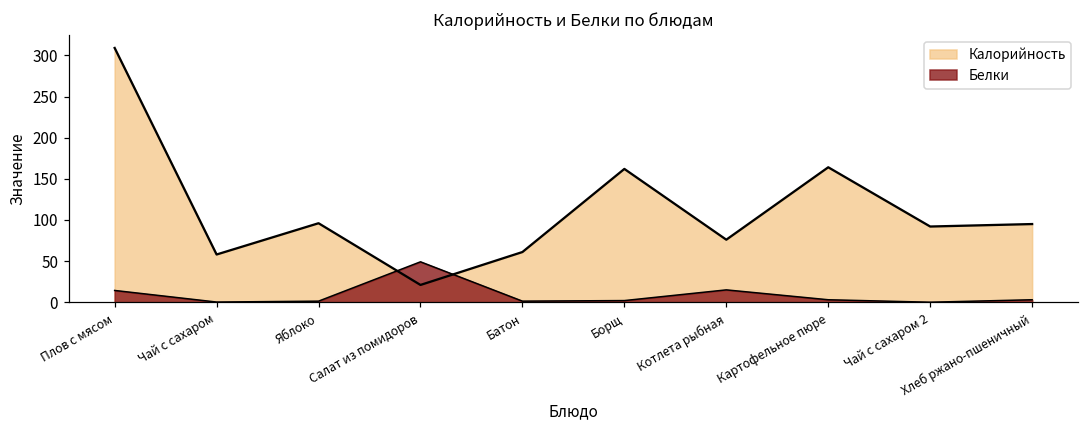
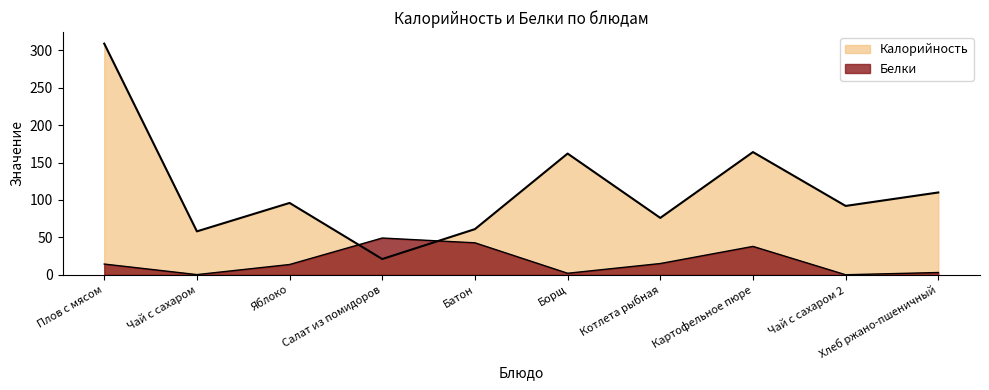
  {
    "Калорийность": {
      "Плов с мясом": 310,
      "Чай с сахаром": 60,
      "Яблоко": 100,
      "Салат из помидоров": 20,
      "Батон": 60,
      "Борщ": 160,
      "Котлета рыбная": 80,
      "Картофельное пюре": 160,
      "Чай с сахаром 2": 90,
-     "Хлеб ржано-пшеничный": 100
+     "Хлеб ржано-пшеничный": 110
    },
    "Белки": {
      "Плов с мясом": 10,
      "Чай с сахаром": 0,
-     "Яблоко": 0,
+     "Яблоко": 10,
      "Салат из помидоров": 50,
-     "Батон": 0,
+     "Батон": 40,
      "Борщ": 0,
      "Котлета рыбная": 20,
-     "Картофельное пюре": 0,
+     "Картофельное пюре": 40,
      "Чай с сахаром 2": 0,
      "Хлеб ржано-пшеничный": 0
    }
  }
